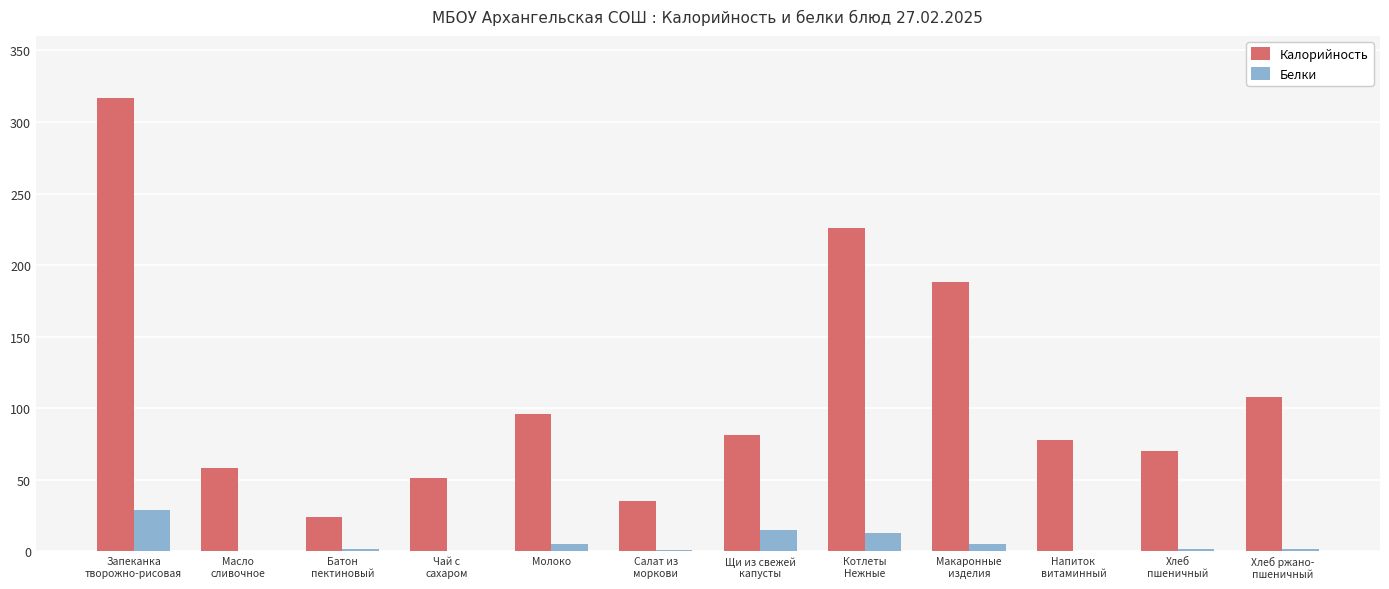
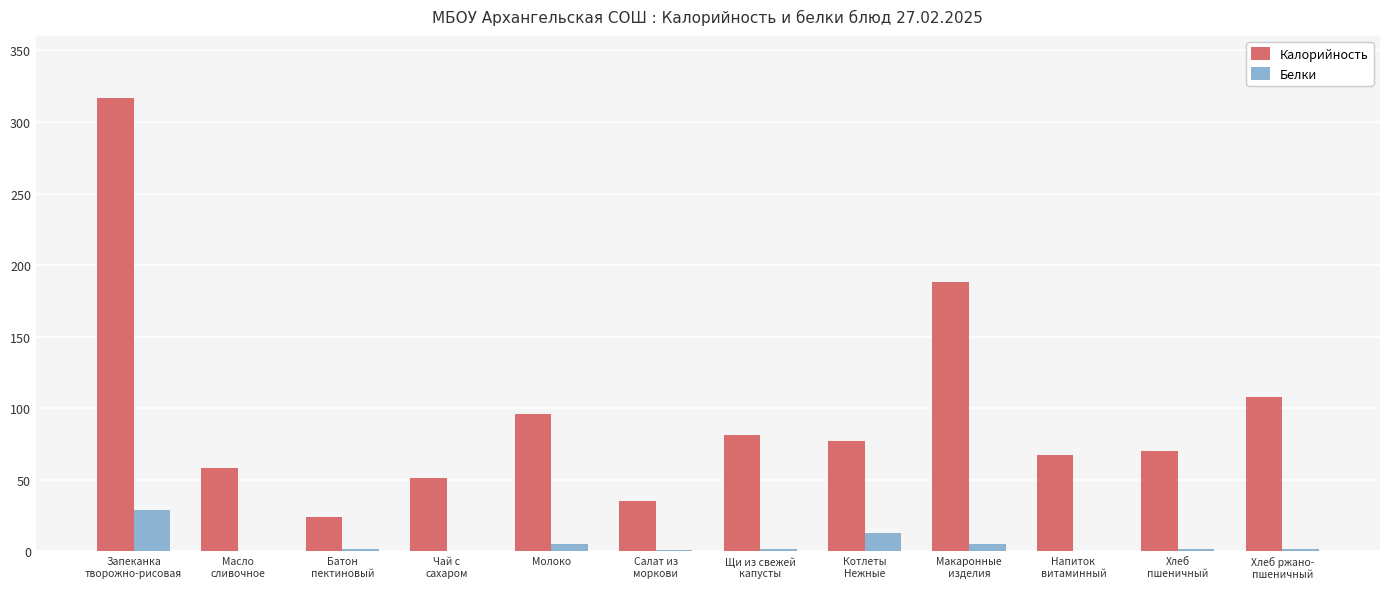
  {
    "Калорийность": {
      "Запеканка творожно-рисовая": 317,
      "Масло сливочное": 58,
      "Батон пектиновый": 24,
      "Чай с сахаром": 51,
      "Молоко": 96,
      "Салат из моркови": 35,
      "Щи из свежей капусты": 81,
-     "Котлеты Нежные": 226,
+     "Котлеты Нежные": 77,
      "Макаронные изделия": 188,
-     "Напиток витаминный": 78,
+     "Напиток витаминный": 67,
      "Хлеб пшеничный": 70,
      "Хлеб ржано- пшеничный": 108
    },
    "Белки": {
      "Запеканка творожно-рисовая": 29,
      "Масло сливочное": 0,
      "Батон пектиновый": 2,
      "Чай с сахаром": 0,
      "Молоко": 5,
-     "Щи из свежей капусты": 15,
+     "Щи из свежей капусты": 2,
      "Котлеты Нежные": 13,
      "Макаронные изделия": 5,
      "Напиток витаминный": 0,
      "Хлеб пшеничный": 2,
      "Хлеб ржано- пшеничный": 2
    }
  }
